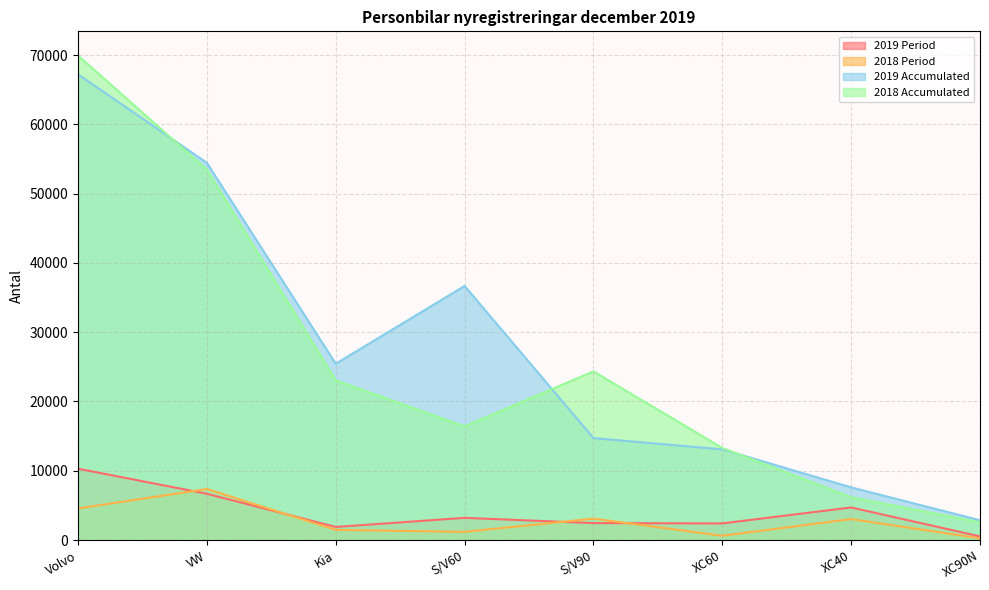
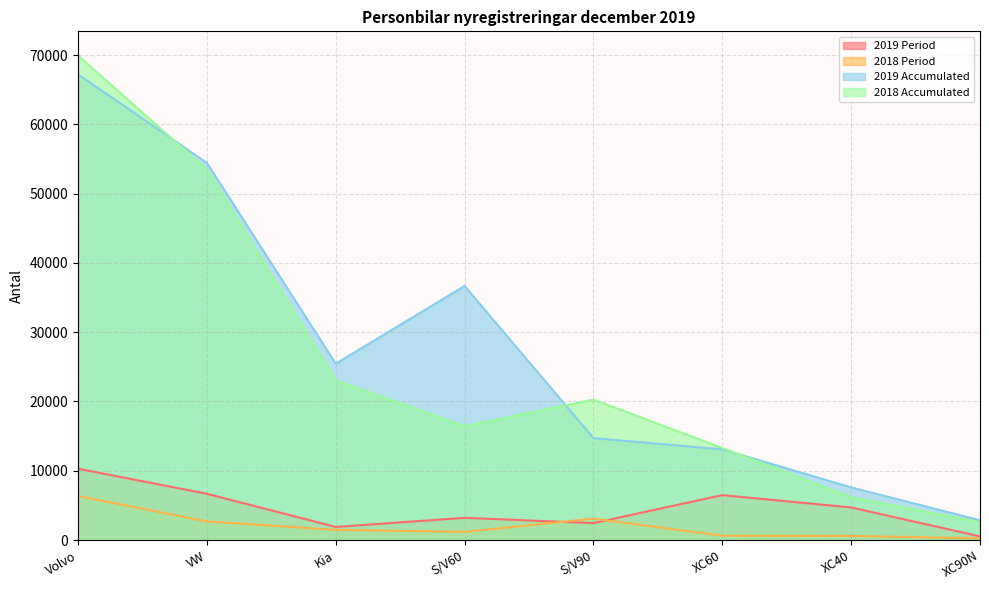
  {
    "2019 Period": {
      "Volvo": 10000,
      "VW": 7000,
      "Kia": 2000,
      "S/V60": 3000,
      "S/V90": 2000,
-     "XC60": 2000,
+     "XC60": 6000,
      "XC40": 5000
    },
    "2018 Period": {
-     "Volvo": 5000,
-     "VW": 7000,
+     "Volvo": 6000,
+     "VW": 3000,
      "Kia": 1000,
      "S/V60": 1000,
      "S/V90": 3000,
      "XC60": 1000,
-     "XC40": 3000
+     "XC40": 1000
    },
    "2019 Accumulated": {
      "Volvo": 67000,
      "VW": 54000,
      "Kia": 25000,
      "S/V60": 37000,
      "S/V90": 15000,
      "XC40": 8000
    },
    "2018 Accumulated": {
      "Volvo": 70000,
      "VW": 53000,
      "Kia": 23000,
      "S/V60": 16000,
-     "S/V90": 24000,
+     "S/V90": 20000,
      "XC40": 6000
    }
  }
